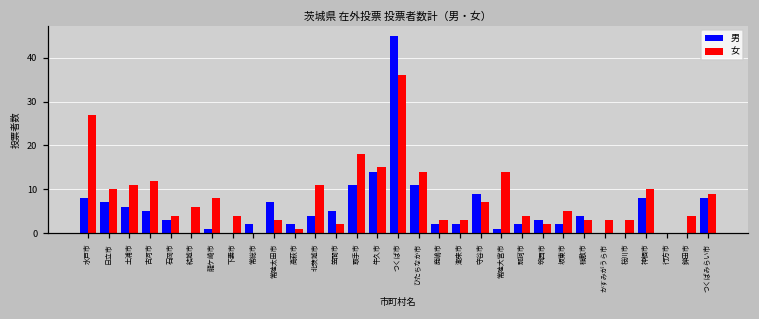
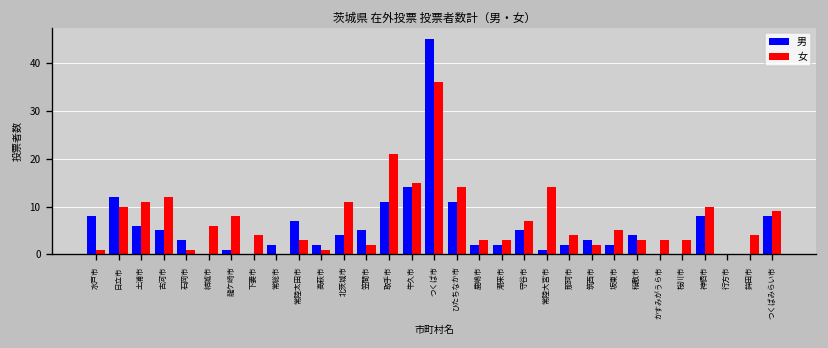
  {
    "男": {
      "水戸市": 8,
-     "日立市": 7,
+     "日立市": 12,
      "土浦市": 6,
      "古河市": 5,
      "石岡市": 3,
      "結城市": 0,
      "龍ケ崎市": 1,
      "下妻市": 0,
      "常総市": 2,
      "常陸太田市": 7,
      "高萩市": 2,
      "北茨城市": 4,
      "笠間市": 5,
      "取手市": 11,
      "牛久市": 14,
      "つくば市": 45,
      "ひたちなか市": 11,
      "鹿嶋市": 2,
      "潮来市": 2,
-     "守谷市": 9,
+     "守谷市": 5,
      "常陸大宮市": 1,
      "那珂市": 2,
      "筑西市": 3,
      "坂東市": 2,
      "稲敷市": 4,
      "かすみがうら市": 0,
      "桜川市": 0,
      "神栖市": 8,
      "行方市": 0,
      "鉾田市": 0,
      "つくばみらい市": 8
    },
    "女": {
-     "水戸市": 27,
+     "水戸市": 1,
      "日立市": 10,
      "土浦市": 11,
      "古河市": 12,
-     "石岡市": 4,
+     "石岡市": 1,
      "結城市": 6,
      "龍ケ崎市": 8,
      "下妻市": 4,
      "常総市": 0,
      "常陸太田市": 3,
      "高萩市": 1,
      "北茨城市": 11,
      "笠間市": 2,
-     "取手市": 18,
+     "取手市": 21,
      "牛久市": 15,
      "つくば市": 36,
      "ひたちなか市": 14,
      "鹿嶋市": 3,
      "潮来市": 3,
      "守谷市": 7,
      "常陸大宮市": 14,
      "那珂市": 4,
      "筑西市": 2,
      "坂東市": 5,
      "稲敷市": 3,
      "かすみがうら市": 3,
      "桜川市": 3,
      "神栖市": 10,
      "行方市": 0,
      "鉾田市": 4,
      "つくばみらい市": 9
    }
  }
